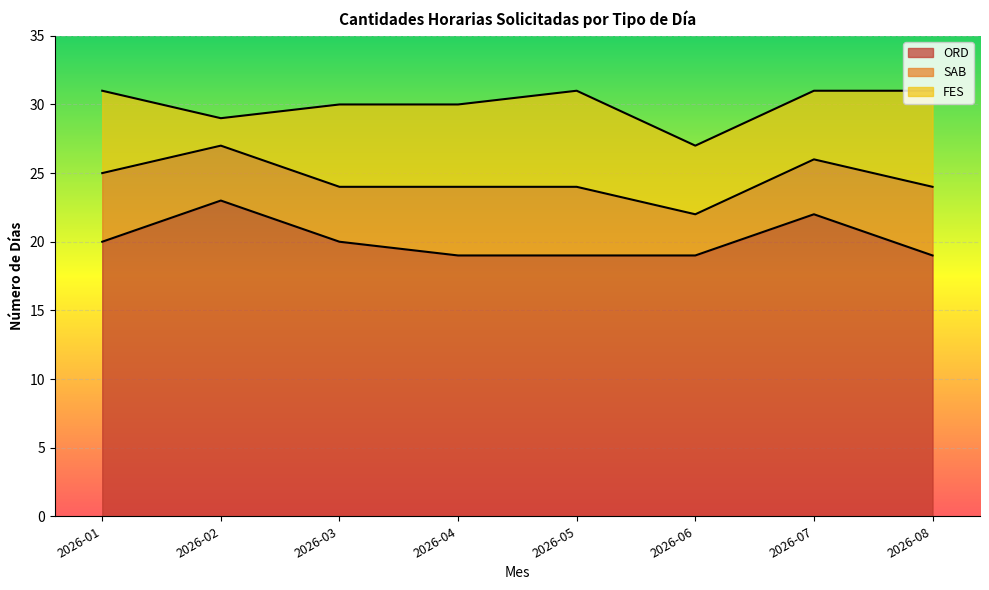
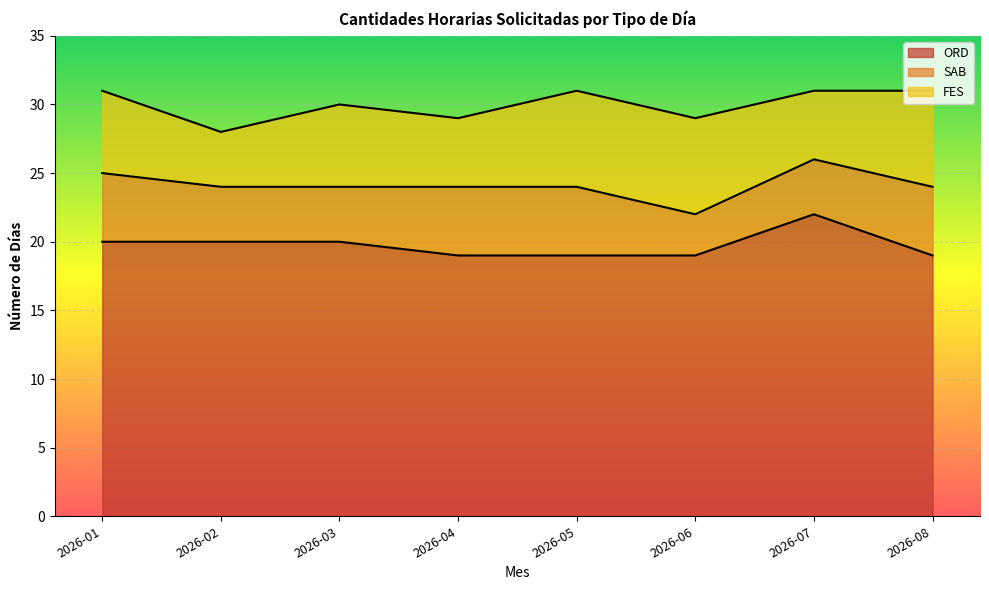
  {
    "ORD": {
      "2026-01": 20,
-     "2026-02": 23,
+     "2026-02": 20,
      "2026-03": 20,
      "2026-04": 19,
      "2026-05": 19,
      "2026-06": 19,
      "2026-07": 22,
      "2026-08": 19
    },
    "SAB": {
      "2026-01": 5,
      "2026-02": 4,
      "2026-03": 4,
      "2026-04": 5,
      "2026-05": 5,
      "2026-06": 3,
      "2026-07": 4,
      "2026-08": 5
    },
    "FES": {
      "2026-01": 6,
-     "2026-02": 2,
+     "2026-02": 4,
      "2026-03": 6,
-     "2026-04": 6,
+     "2026-04": 5,
      "2026-05": 7,
-     "2026-06": 5,
+     "2026-06": 7,
      "2026-07": 5
    }
  }
